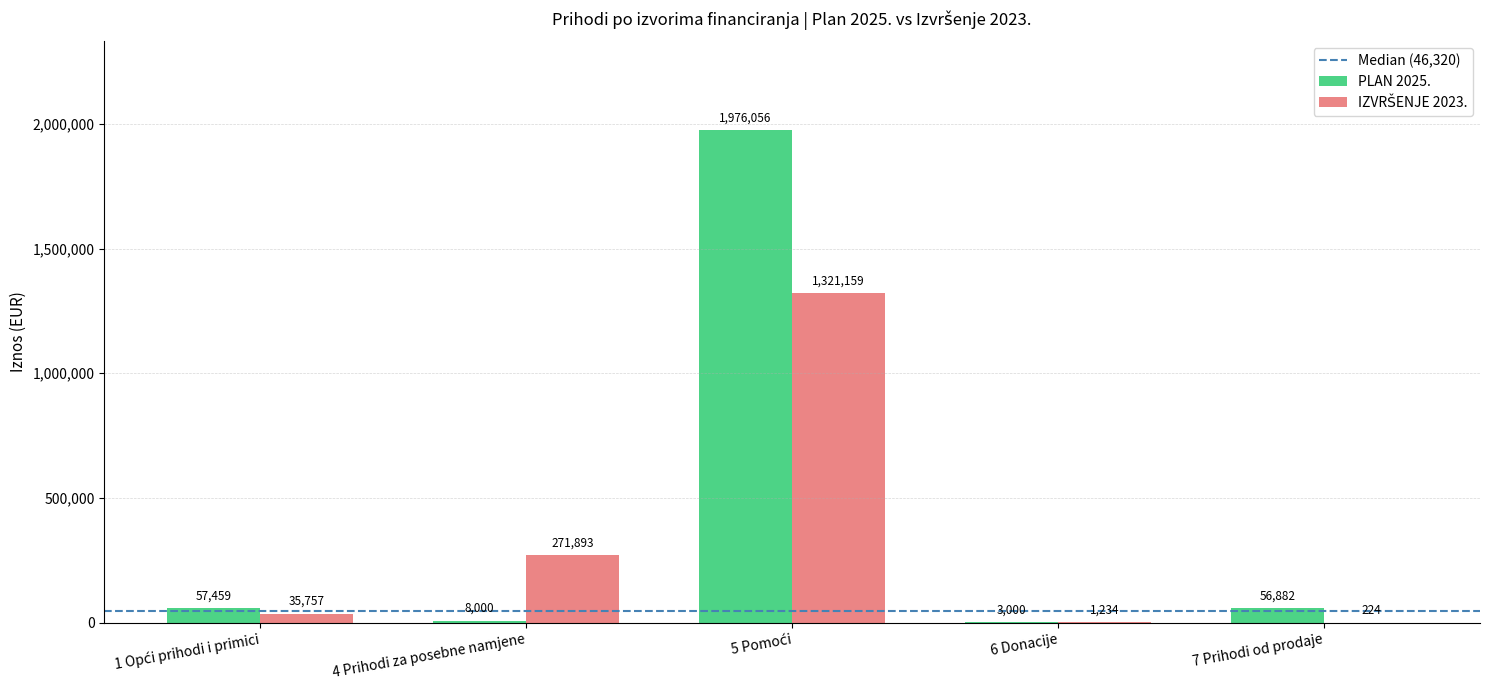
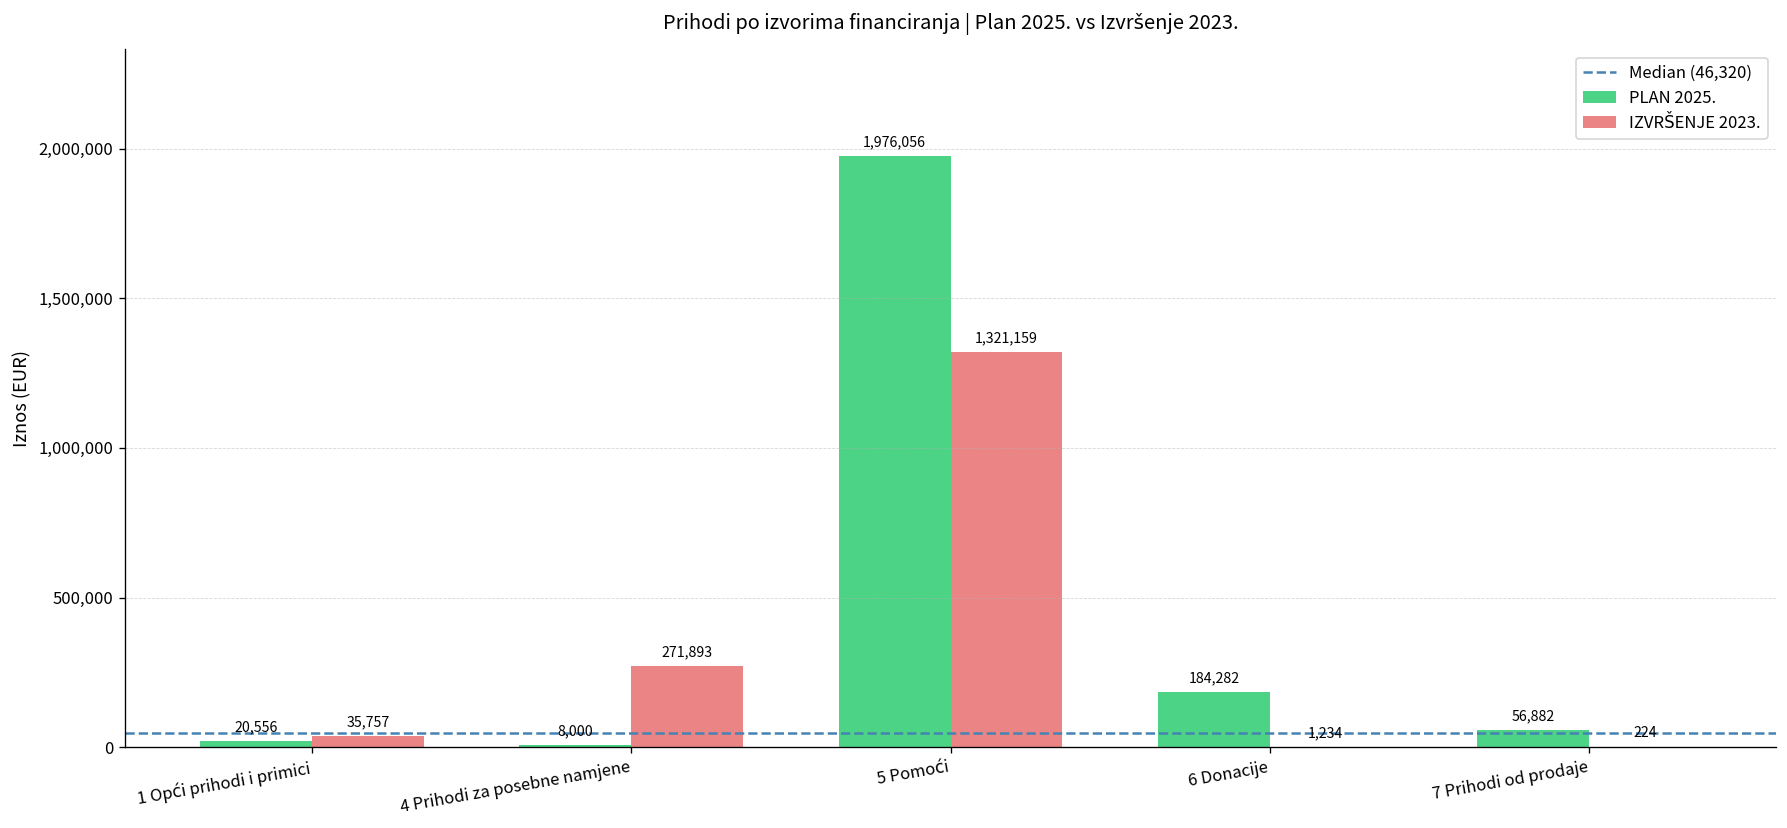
  {
    "PLAN 2025.": {
-     "1 Opći prihodi i primici": "57,459",
+     "1 Opći prihodi i primici": "20,556",
      "4 Prihodi za posebne namjene": "8,000",
      "5 Pomoći": "1,976,056",
-     "6 Donacije": "3,000",
+     "6 Donacije": "184,282",
      "7 Prihodi od prodaje": "56,882"
    },
    "IZVRŠENJE 2023.": {
      "1 Opći prihodi i primici": "35,757",
      "4 Prihodi za posebne namjene": "271,893",
      "5 Pomoći": "1,321,159",
      "6 Donacije": "1,234",
      "7 Prihodi od prodaje": "224"
    }
  }
